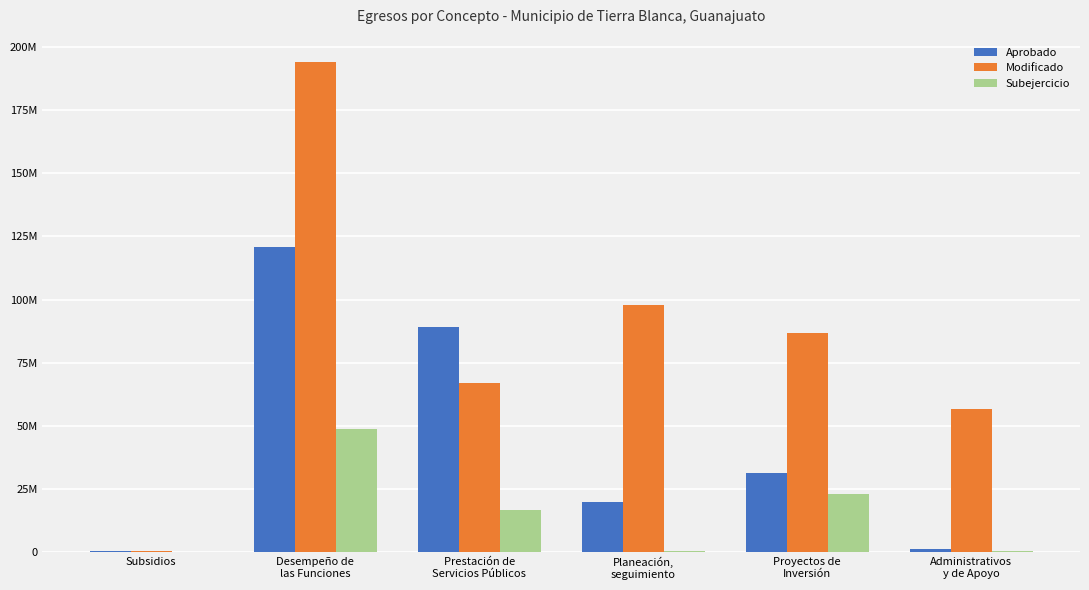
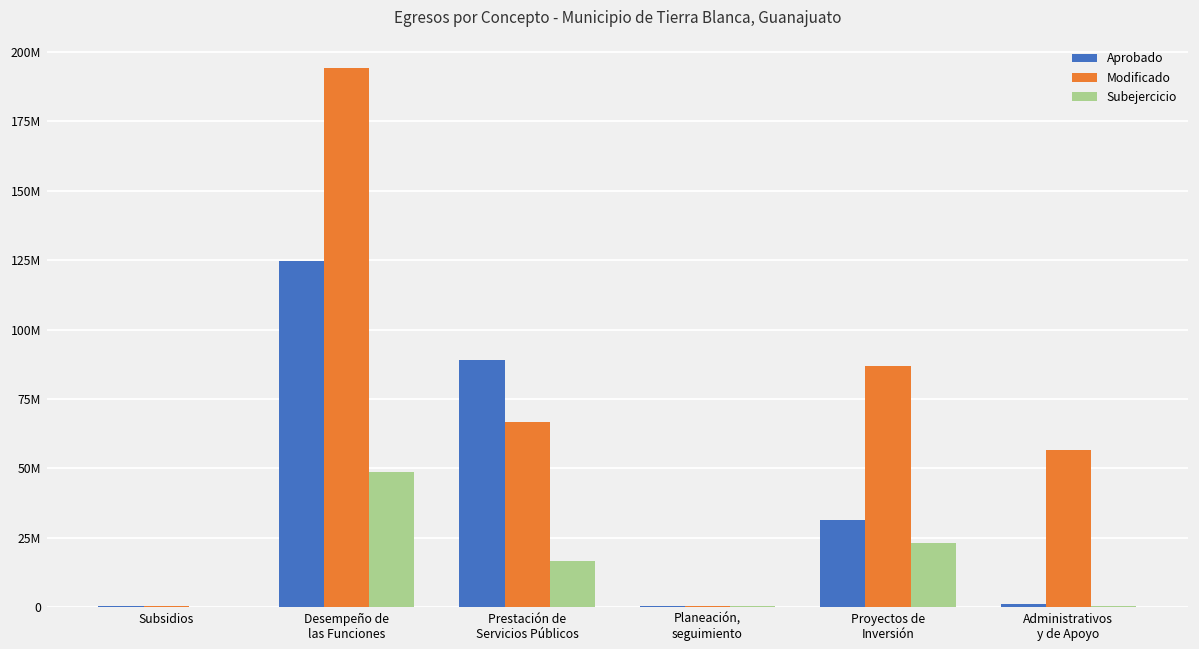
  {
    "Aprobado": {
-     "Desempeño de las Funciones": 121000000,
+     "Desempeño de las Funciones": 125000000,
      "Prestación de Servicios Públicos": 89000000,
-     "Planeación, seguimiento": 20000000,
+     "Planeación, seguimiento": 0,
      "Proyectos de Inversión": 31000000,
      "Administrativos y de Apoyo": 1000000
    },
    "Modificado": {
      "Desempeño de las Funciones": 194000000,
      "Prestación de Servicios Públicos": 67000000,
-     "Planeación, seguimiento": 98000000,
+     "Planeación, seguimiento": 0,
      "Proyectos de Inversión": 87000000,
      "Administrativos y de Apoyo": 57000000
    },
    "Subejercicio": {
      "Desempeño de las Funciones": 49000000,
      "Prestación de Servicios Públicos": 17000000,
      "Proyectos de Inversión": 23000000
    }
  }
